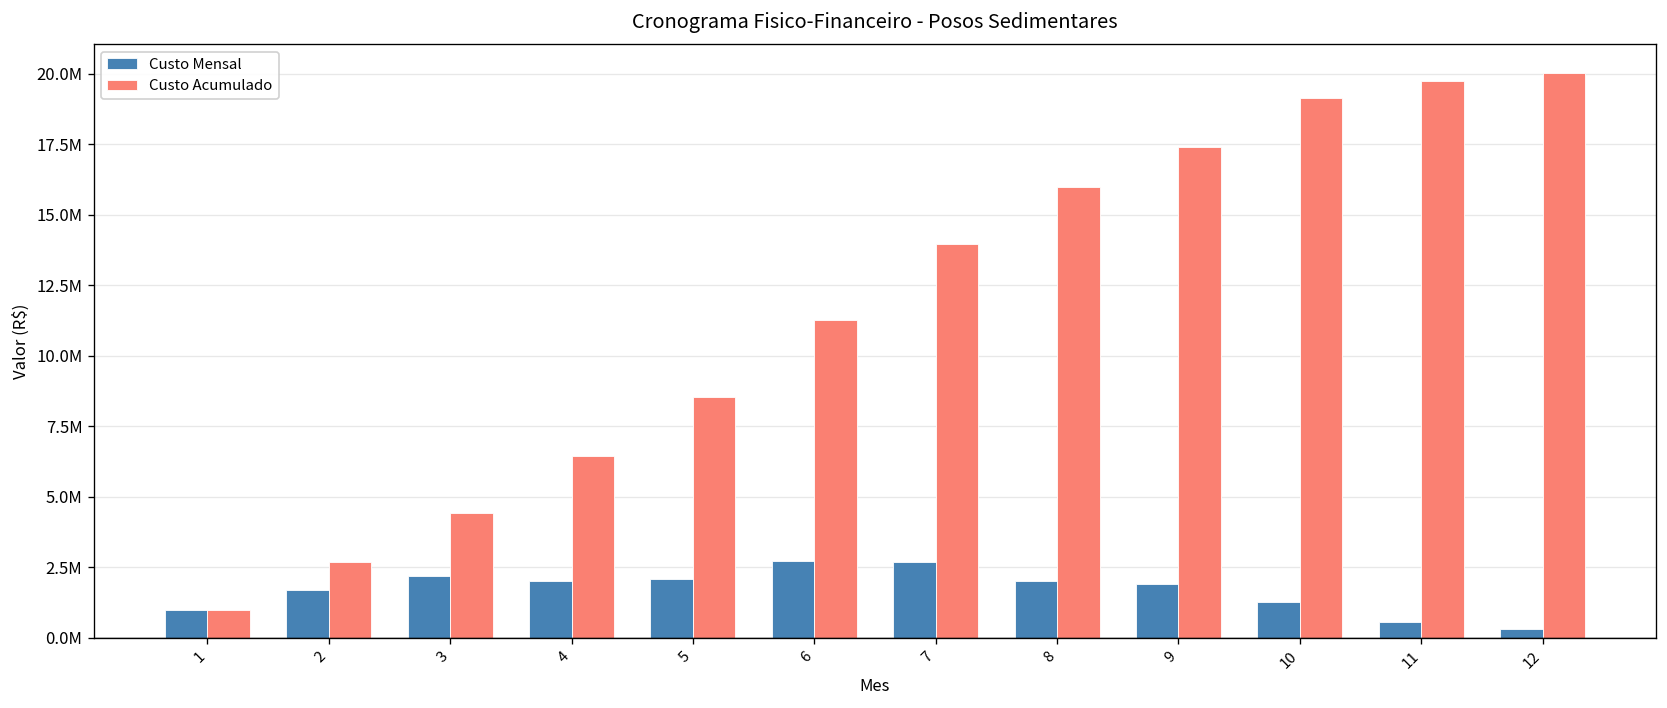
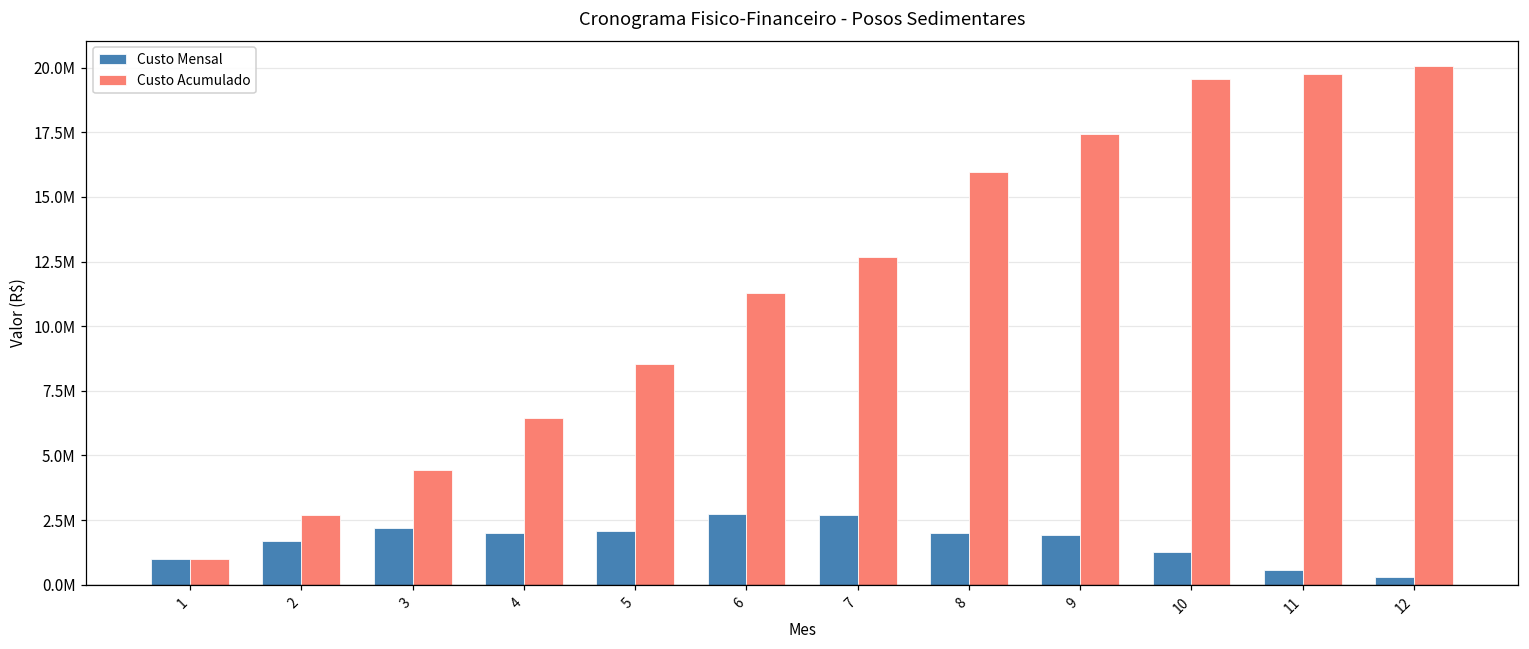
  {
    "Custo Mensal": {
      "1": 1000000,
      "2": 1700000,
      "3": 2200000,
      "4": 2000000,
      "5": 2100000,
      "6": 2700000,
      "7": 2700000,
      "8": 2000000,
      "9": 1900000,
      "10": 1300000,
      "11": 600000,
      "12": 300000
    },
    "Custo Acumulado": {
      "1": 1000000,
      "2": 2700000,
      "3": 4400000,
      "4": 6400000,
      "5": 8500000,
      "6": 11300000,
-     "7": 14000000,
+     "7": 12700000,
      "8": 16000000,
      "9": 17400000,
-     "10": 19200000,
+     "10": 19600000,
      "11": 19700000,
      "12": 20000000
    }
  }
